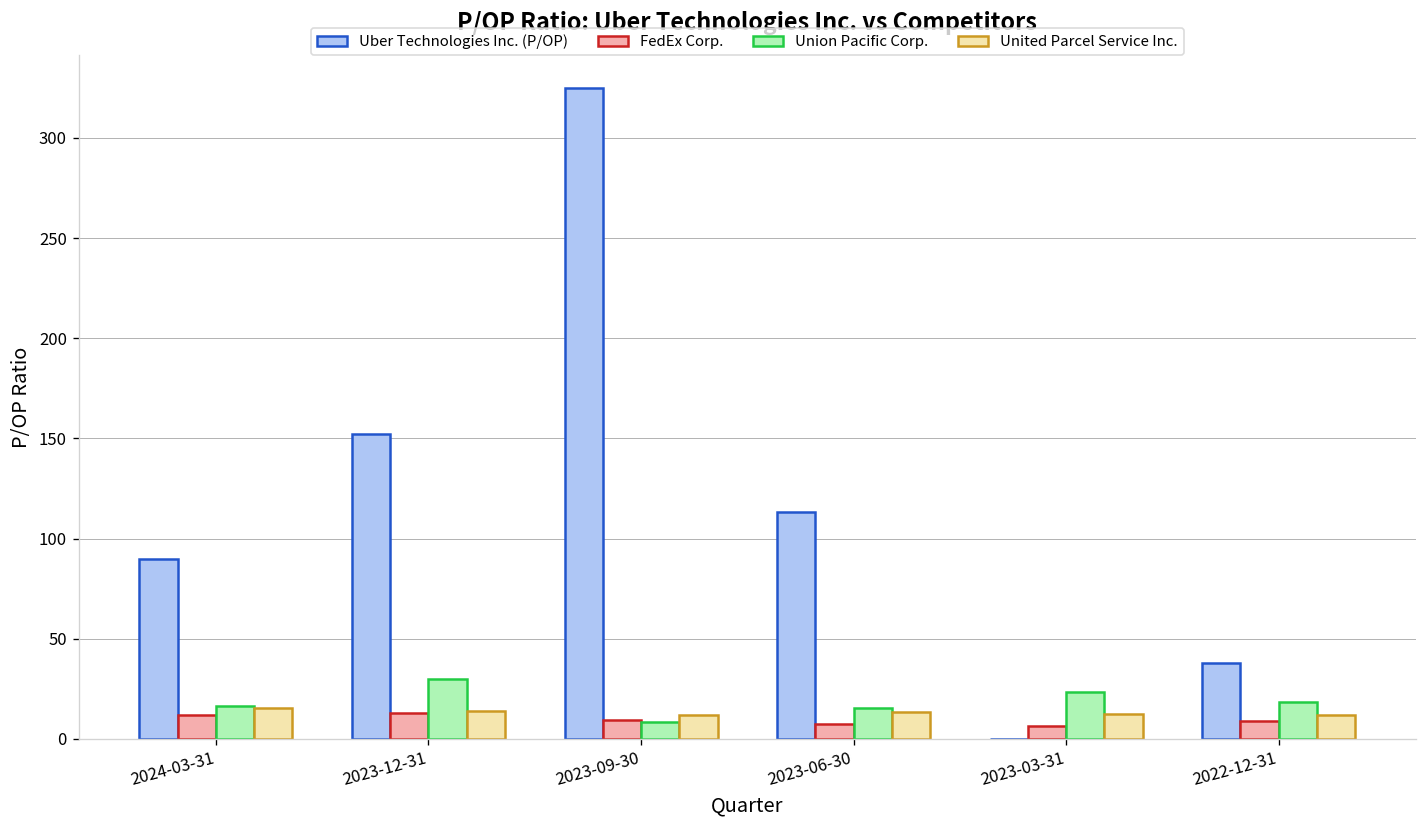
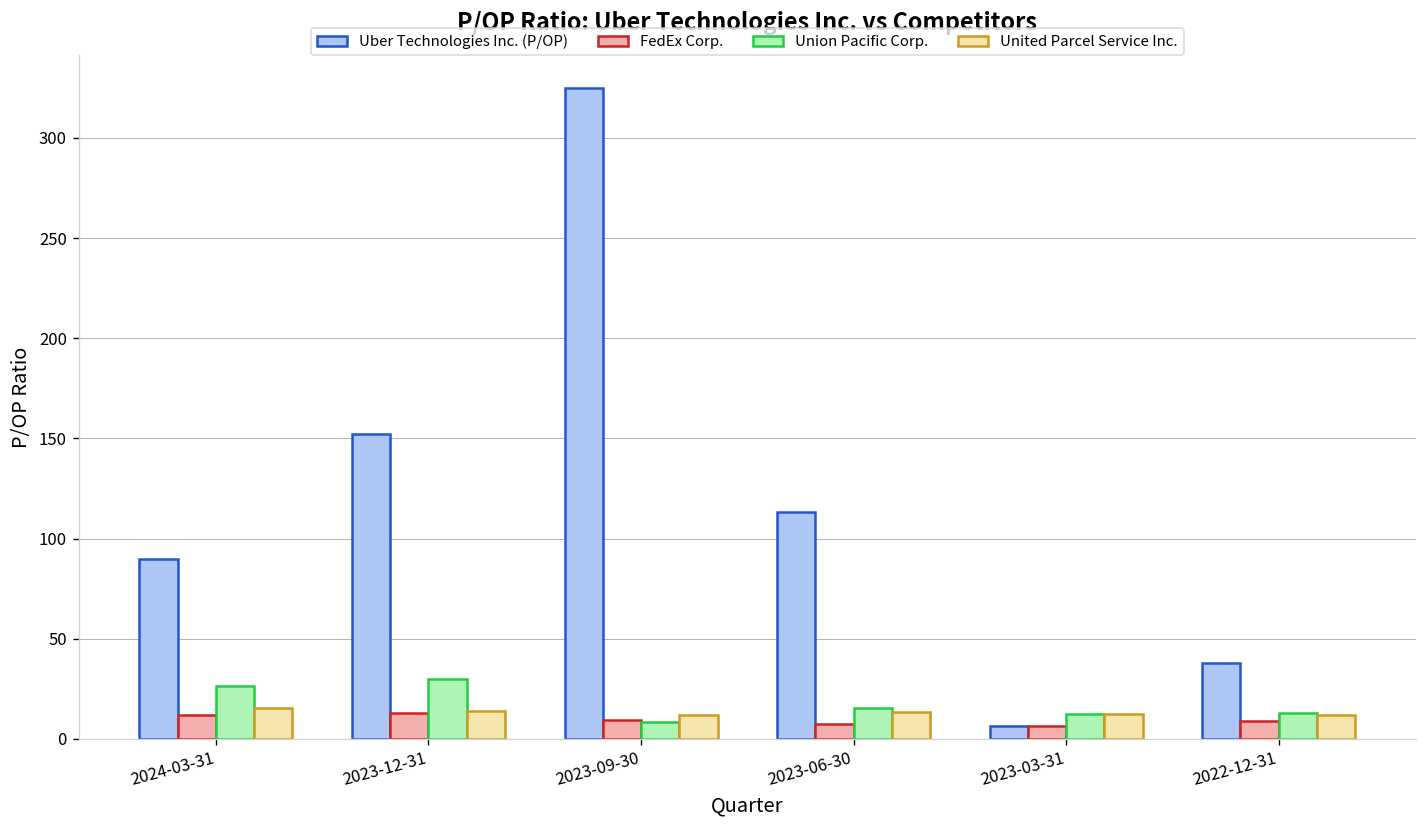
  {
    "Uber Technologies Inc. (P/OP)": {
      "2024-03-31": 90,
      "2023-12-31": 152,
      "2023-09-30": 325,
      "2023-06-30": 113,
-     "2023-03-31": 0,
+     "2023-03-31": 7,
      "2022-12-31": 38
    },
    "Union Pacific Corp.": {
-     "2024-03-31": 16,
+     "2024-03-31": 26,
      "2023-12-31": 30,
      "2023-09-30": 8,
      "2023-06-30": 15,
-     "2023-03-31": 23,
-     "2022-12-31": 18
+     "2023-03-31": 13,
+     "2022-12-31": 13
    }
  }
